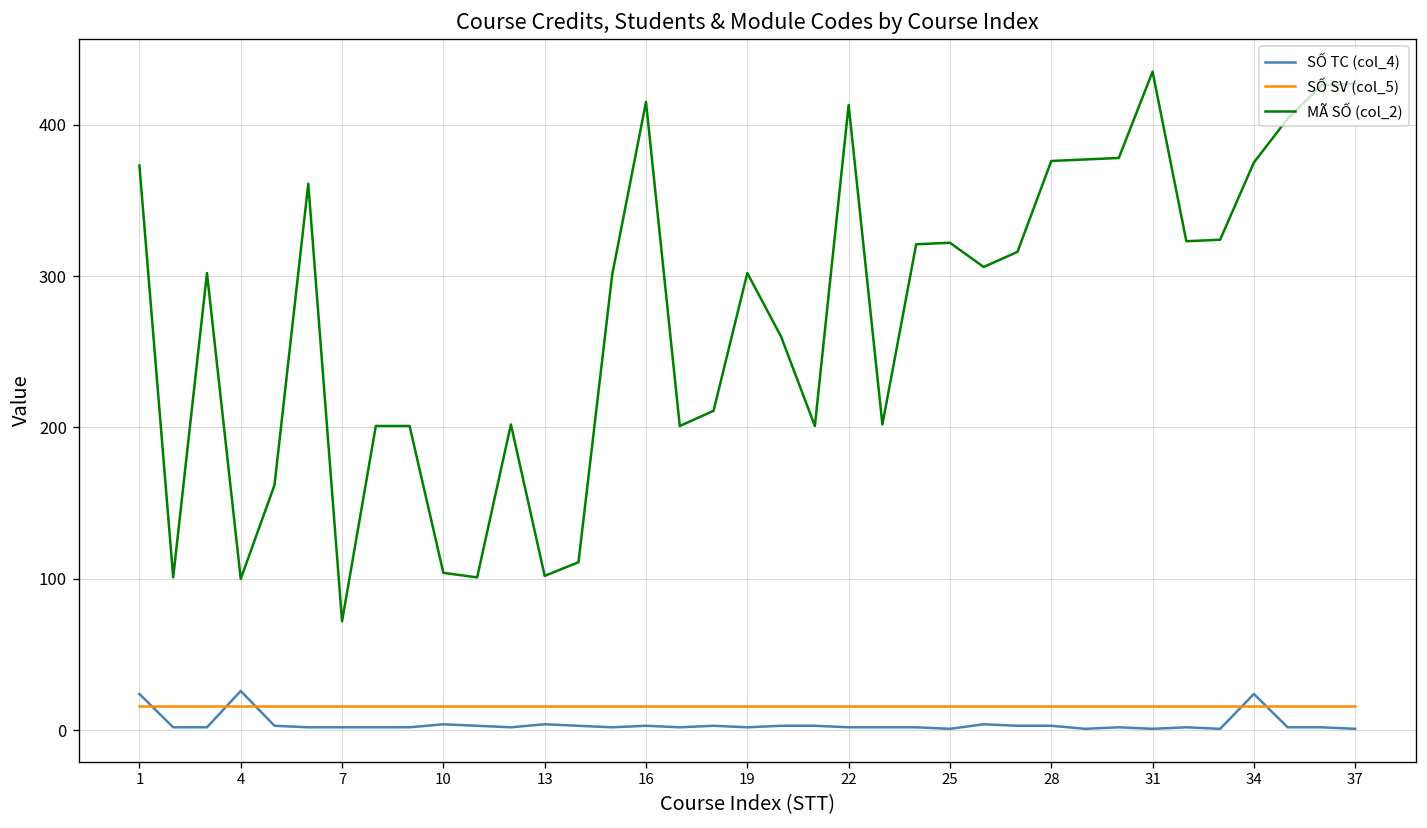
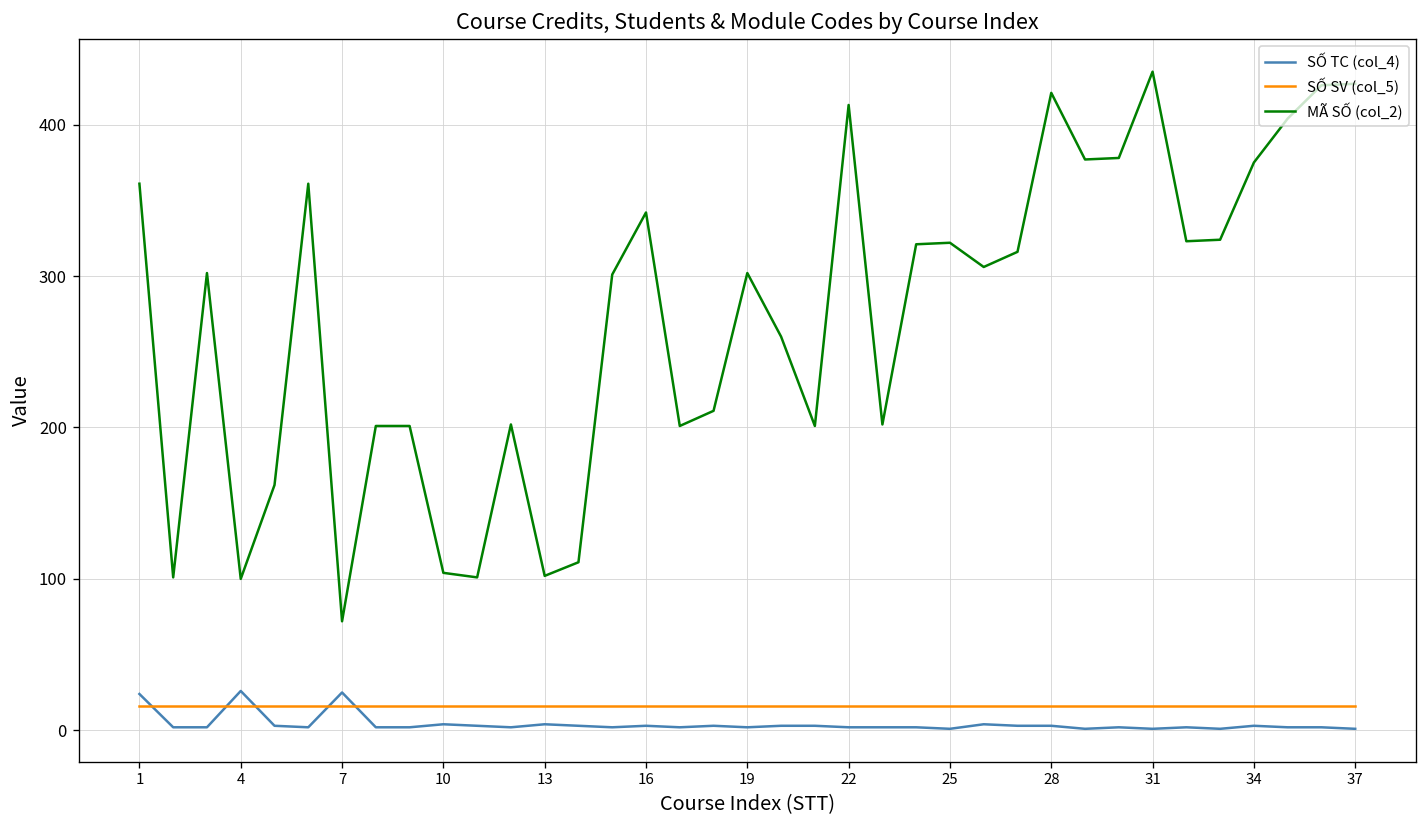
  {
    "SỐ TC (col_4)": {
      "1": 24,
      "4": 26,
-     "7": 2,
+     "7": 25,
      "10": 4,
      "13": 4,
      "16": 3,
      "19": 2,
      "22": 2,
      "25": 1,
      "28": 3,
      "31": 1,
-     "34": 24,
+     "34": 3,
      "37": 1
    },
    "SỐ SV (col_5)": {
      "1": 16,
      "4": 16,
      "7": 16,
      "10": 16,
      "13": 16,
      "16": 16,
      "19": 16,
      "22": 16,
      "25": 16,
      "28": 16,
      "31": 16,
      "34": 16,
      "37": 16
    },
    "MÃ SỐ (col_2)": {
-     "1": 373,
+     "1": 361,
      "4": 100,
      "7": 72,
      "10": 104,
      "13": 102,
-     "16": 415,
+     "16": 342,
      "19": 302,
      "22": 413,
      "25": 322,
-     "28": 376,
+     "28": 421,
      "31": 435,
      "34": 375
    }
  }
